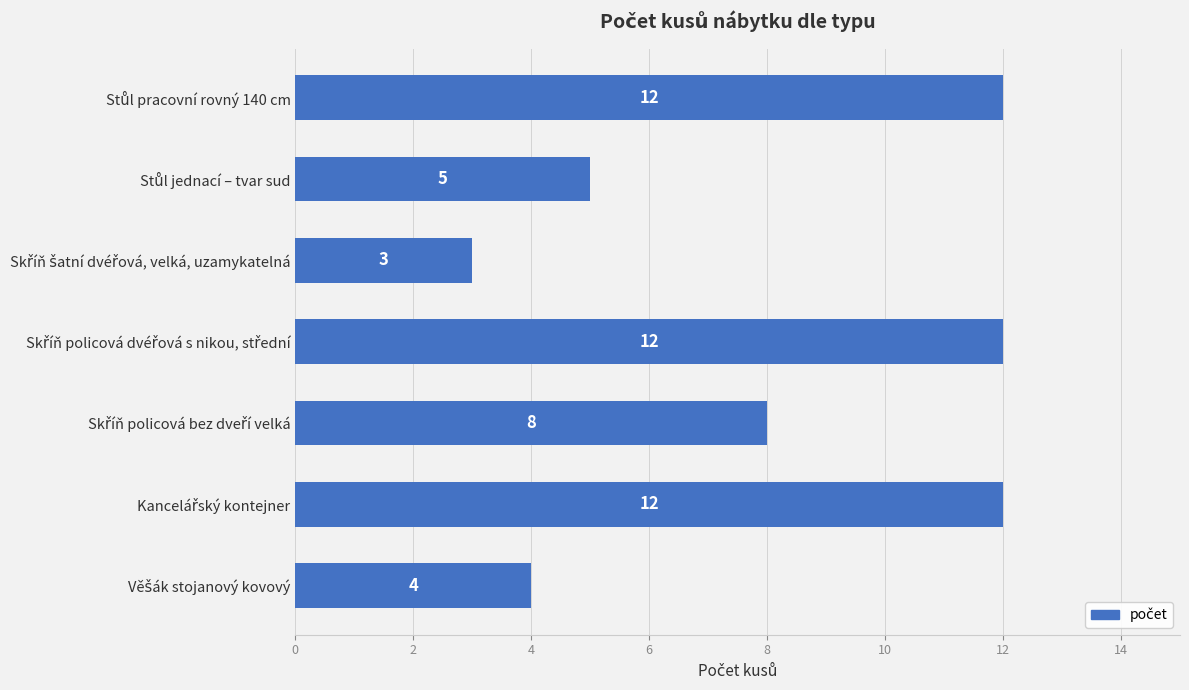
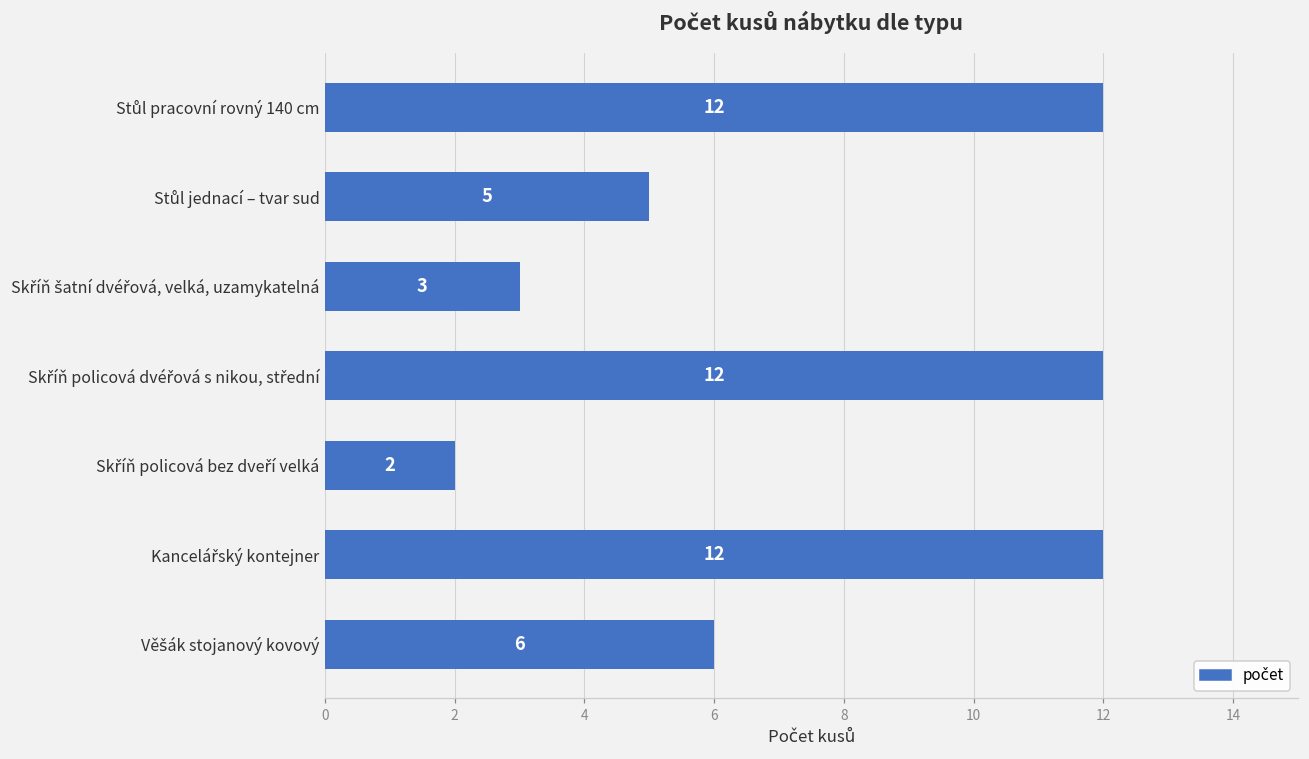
  {
    "Stůl pracovní rovný 140 cm": 12,
    "Stůl jednací – tvar sud": 5,
    "Skříň šatní dvéřová, velká, uzamykatelná": 3,
    "Skříň policová dvéřová s nikou, střední": 12,
-   "Skříň policová bez dveří velká": 8,
+   "Skříň policová bez dveří velká": 2,
    "Kancelářský kontejner": 12,
-   "Věšák stojanový kovový": 4
+   "Věšák stojanový kovový": 6
  }
